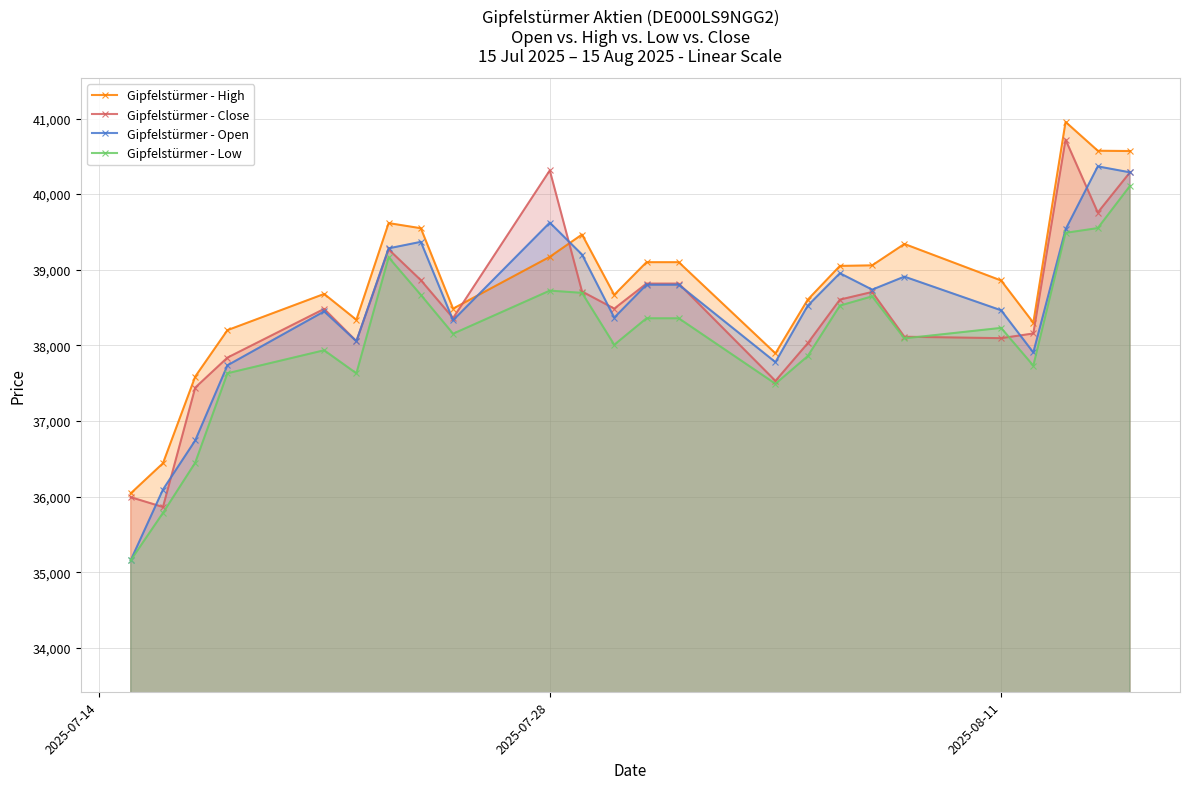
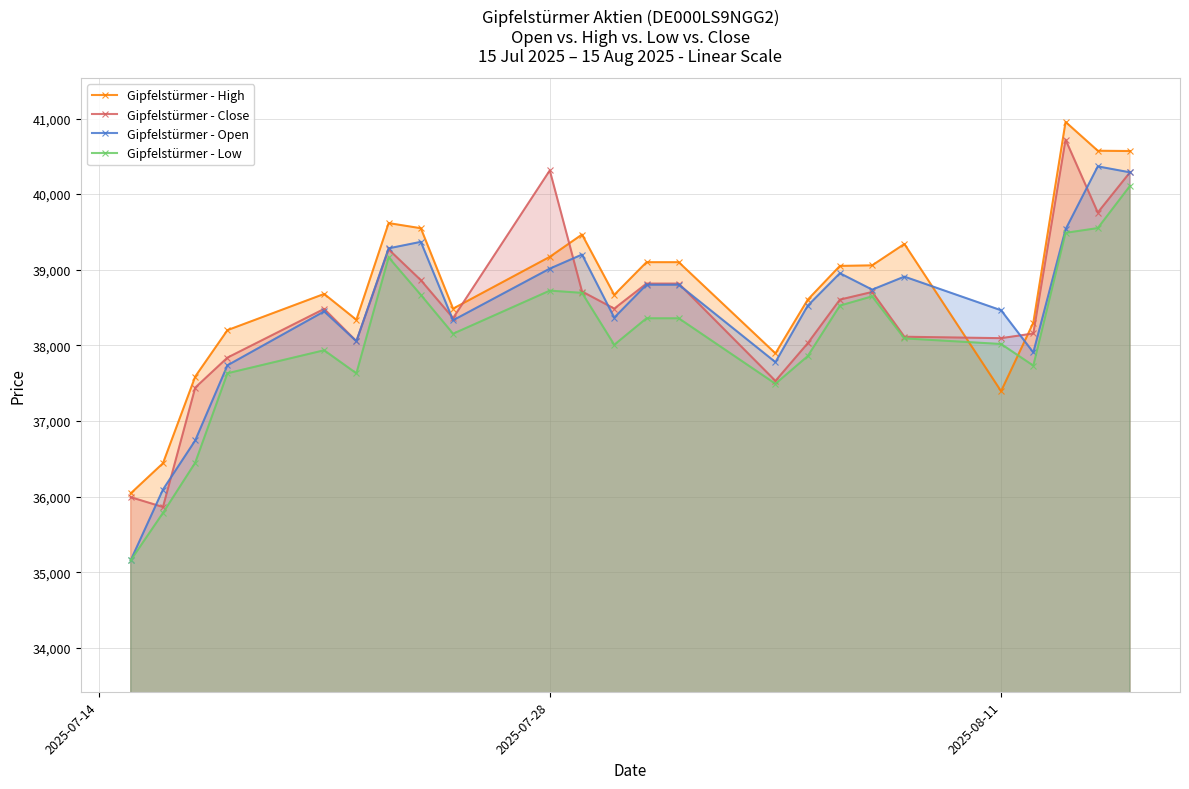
  {
    "Gipfelstürmer - High": {
      "2025-07-28": "39,200",
-     "2025-08-11": "38,900"
+     "2025-08-11": "37,400"
    },
    "Gipfelstürmer - Close": {
      "2025-07-28": "40,300",
      "2025-08-11": "38,100"
    },
    "Gipfelstürmer - Open": {
-     "2025-07-28": "39,600",
+     "2025-07-28": "39,000",
      "2025-08-11": "38,500"
    },
    "Gipfelstürmer - Low": {
      "2025-07-28": "38,700",
-     "2025-08-11": "38,200"
+     "2025-08-11": "38,000"
    }
  }
